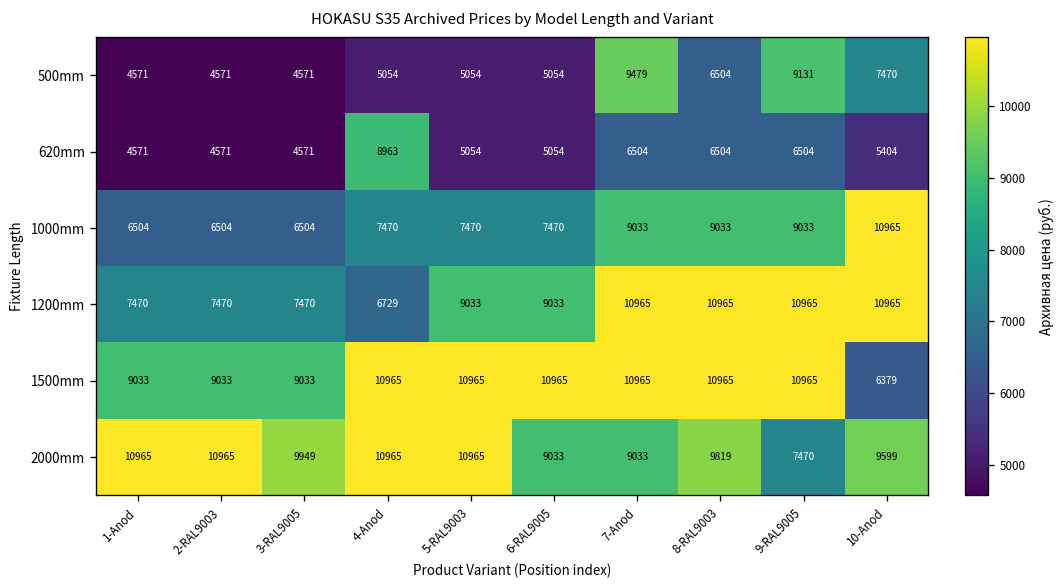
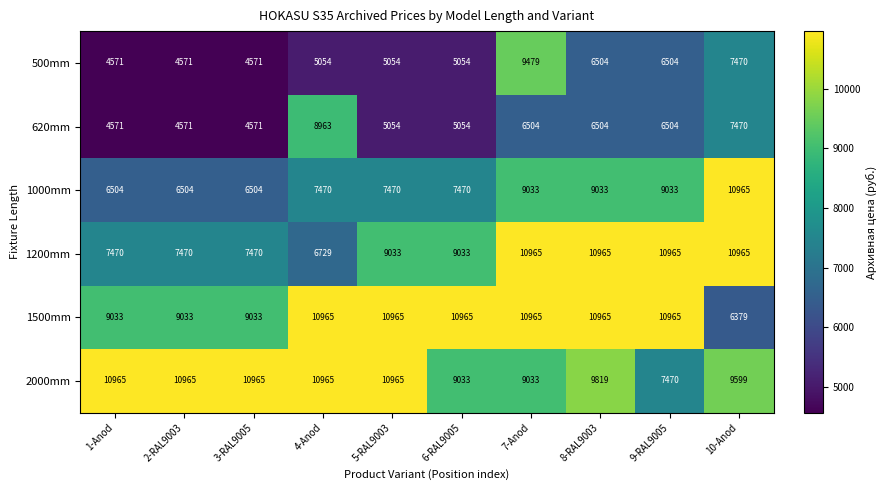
  {
    "500mm": {
      "1-Anod": 4571,
      "2-RAL9003": 4571,
      "3-RAL9005": 4571,
      "4-Anod": 5054,
      "5-RAL9003": 5054,
      "6-RAL9005": 5054,
      "7-Anod": 9479,
      "8-RAL9003": 6504,
-     "9-RAL9005": 9131,
+     "9-RAL9005": 6504,
      "10-Anod": 7470
    },
    "620mm": {
      "1-Anod": 4571,
      "2-RAL9003": 4571,
      "3-RAL9005": 4571,
      "4-Anod": 8963,
      "5-RAL9003": 5054,
      "6-RAL9005": 5054,
      "7-Anod": 6504,
      "8-RAL9003": 6504,
      "9-RAL9005": 6504,
-     "10-Anod": 5404
+     "10-Anod": 7470
    },
    "1000mm": {
      "1-Anod": 6504,
      "2-RAL9003": 6504,
      "3-RAL9005": 6504,
      "4-Anod": 7470,
      "5-RAL9003": 7470,
      "6-RAL9005": 7470,
      "7-Anod": 9033,
      "8-RAL9003": 9033,
      "9-RAL9005": 9033,
      "10-Anod": 10965
    },
    "1200mm": {
      "1-Anod": 7470,
      "2-RAL9003": 7470,
      "3-RAL9005": 7470,
      "4-Anod": 6729,
      "5-RAL9003": 9033,
      "6-RAL9005": 9033,
      "7-Anod": 10965,
      "8-RAL9003": 10965,
      "9-RAL9005": 10965,
      "10-Anod": 10965
    },
    "1500mm": {
      "1-Anod": 9033,
      "2-RAL9003": 9033,
      "3-RAL9005": 9033,
      "4-Anod": 10965,
      "5-RAL9003": 10965,
      "6-RAL9005": 10965,
      "7-Anod": 10965,
      "8-RAL9003": 10965,
      "9-RAL9005": 10965,
      "10-Anod": 6379
    },
    "2000mm": {
      "1-Anod": 10965,
      "2-RAL9003": 10965,
-     "3-RAL9005": 9949,
+     "3-RAL9005": 10965,
      "4-Anod": 10965,
      "5-RAL9003": 10965,
      "6-RAL9005": 9033,
      "7-Anod": 9033,
      "8-RAL9003": 9819,
      "9-RAL9005": 7470,
      "10-Anod": 9599
    }
  }
